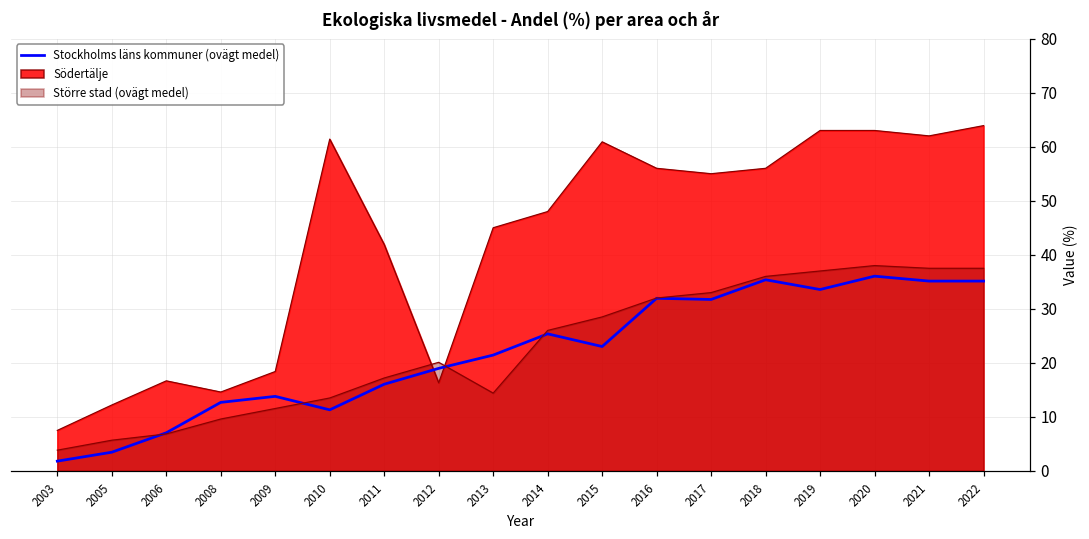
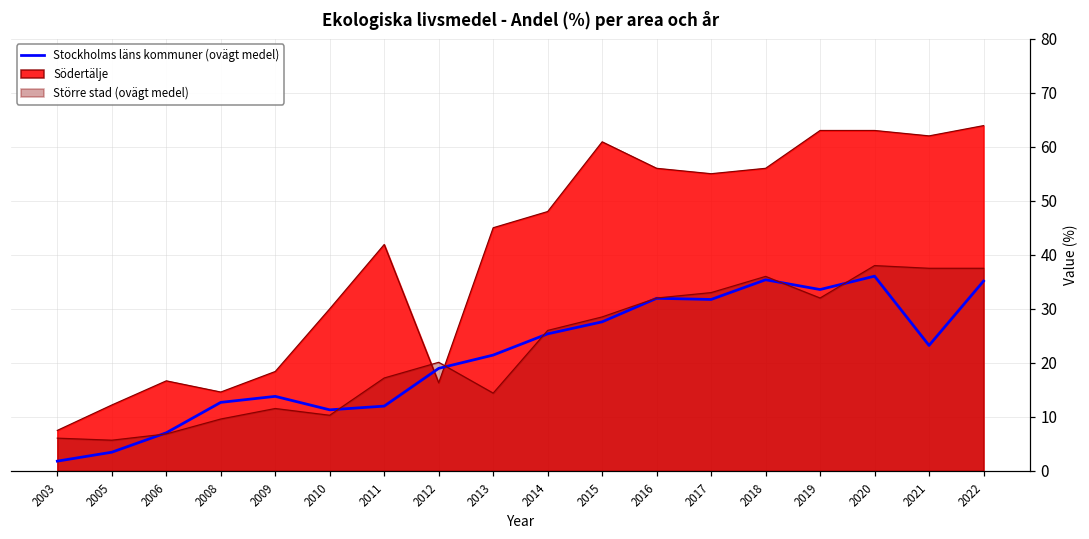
  {
    "Södertälje": {
      "2003": 8,
      "2005": 12,
      "2006": 17,
      "2008": 15,
      "2009": 18,
-     "2010": 61,
+     "2010": 30,
      "2011": 42,
      "2012": 16,
      "2013": 45,
      "2014": 48,
      "2015": 61,
      "2016": 56,
      "2017": 55,
      "2018": 56,
      "2019": 63,
      "2020": 63,
      "2021": 62,
      "2022": 64
    },
    "Större stad (ovägt medel)": {
-     "2003": 4,
+     "2003": 6,
      "2005": 6,
      "2008": 10,
      "2009": 12,
-     "2010": 14,
+     "2010": 10,
      "2011": 17,
      "2012": 20,
      "2013": 14,
      "2014": 26,
      "2015": 29,
      "2017": 33,
      "2018": 36,
-     "2019": 37,
+     "2019": 32,
      "2020": 38,
      "2021": 38,
      "2022": 38
    },
    "Stockholms läns kommuner (ovägt medel)": {
      "2003": 2,
      "2005": 3,
      "2008": 13,
      "2009": 14,
      "2010": 11,
-     "2011": 16,
+     "2011": 12,
      "2012": 19,
      "2013": 21,
      "2014": 25,
-     "2015": 23,
+     "2015": 28,
      "2017": 32,
      "2018": 35,
      "2019": 34,
      "2020": 36,
-     "2021": 35,
+     "2021": 23,
      "2022": 35
    }
  }
